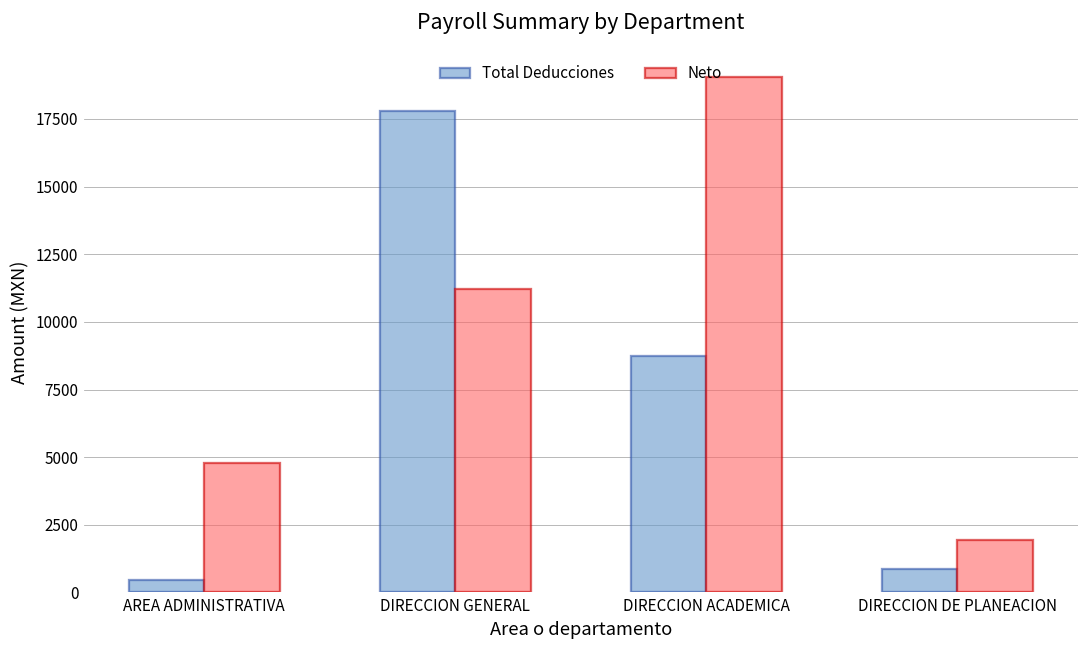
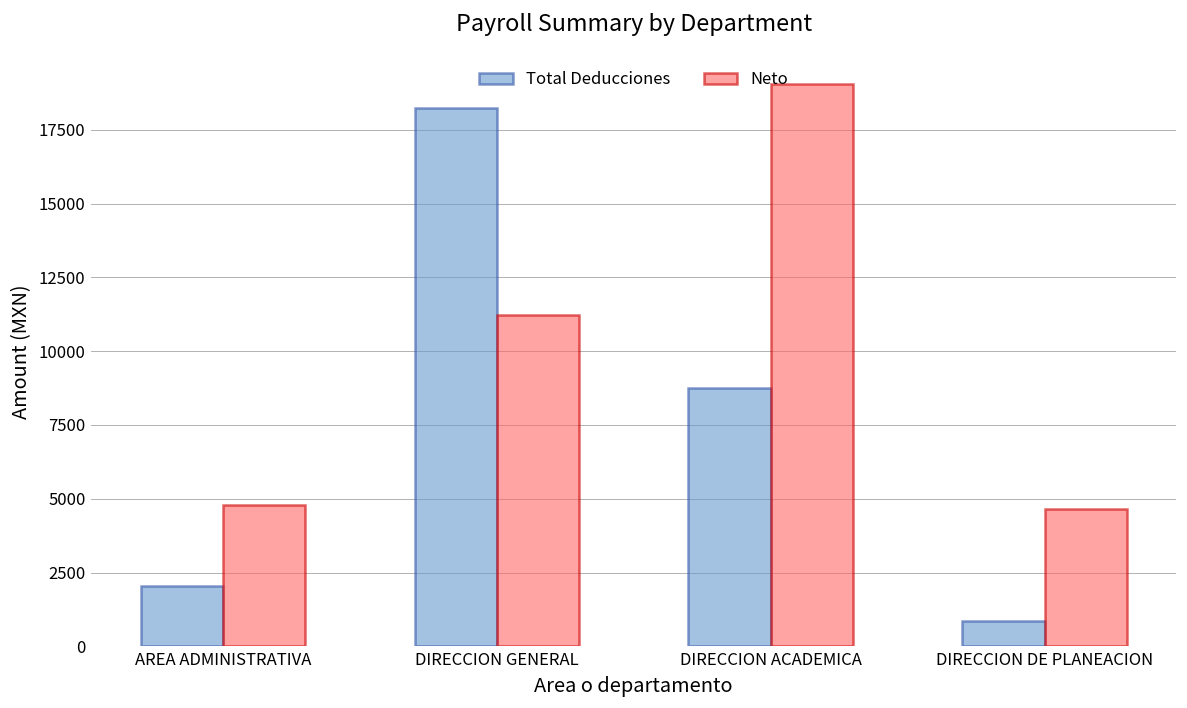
  {
    "Total Deducciones": {
-     "AREA ADMINISTRATIVA": 500,
-     "DIRECCION GENERAL": 17800,
+     "AREA ADMINISTRATIVA": 2000,
+     "DIRECCION GENERAL": 18200,
      "DIRECCION ACADEMICA": 8700,
      "DIRECCION DE PLANEACION": 900
    },
    "Neto": {
      "AREA ADMINISTRATIVA": 4800,
      "DIRECCION GENERAL": 11200,
      "DIRECCION ACADEMICA": 19000,
-     "DIRECCION DE PLANEACION": 1900
+     "DIRECCION DE PLANEACION": 4600
    }
  }
